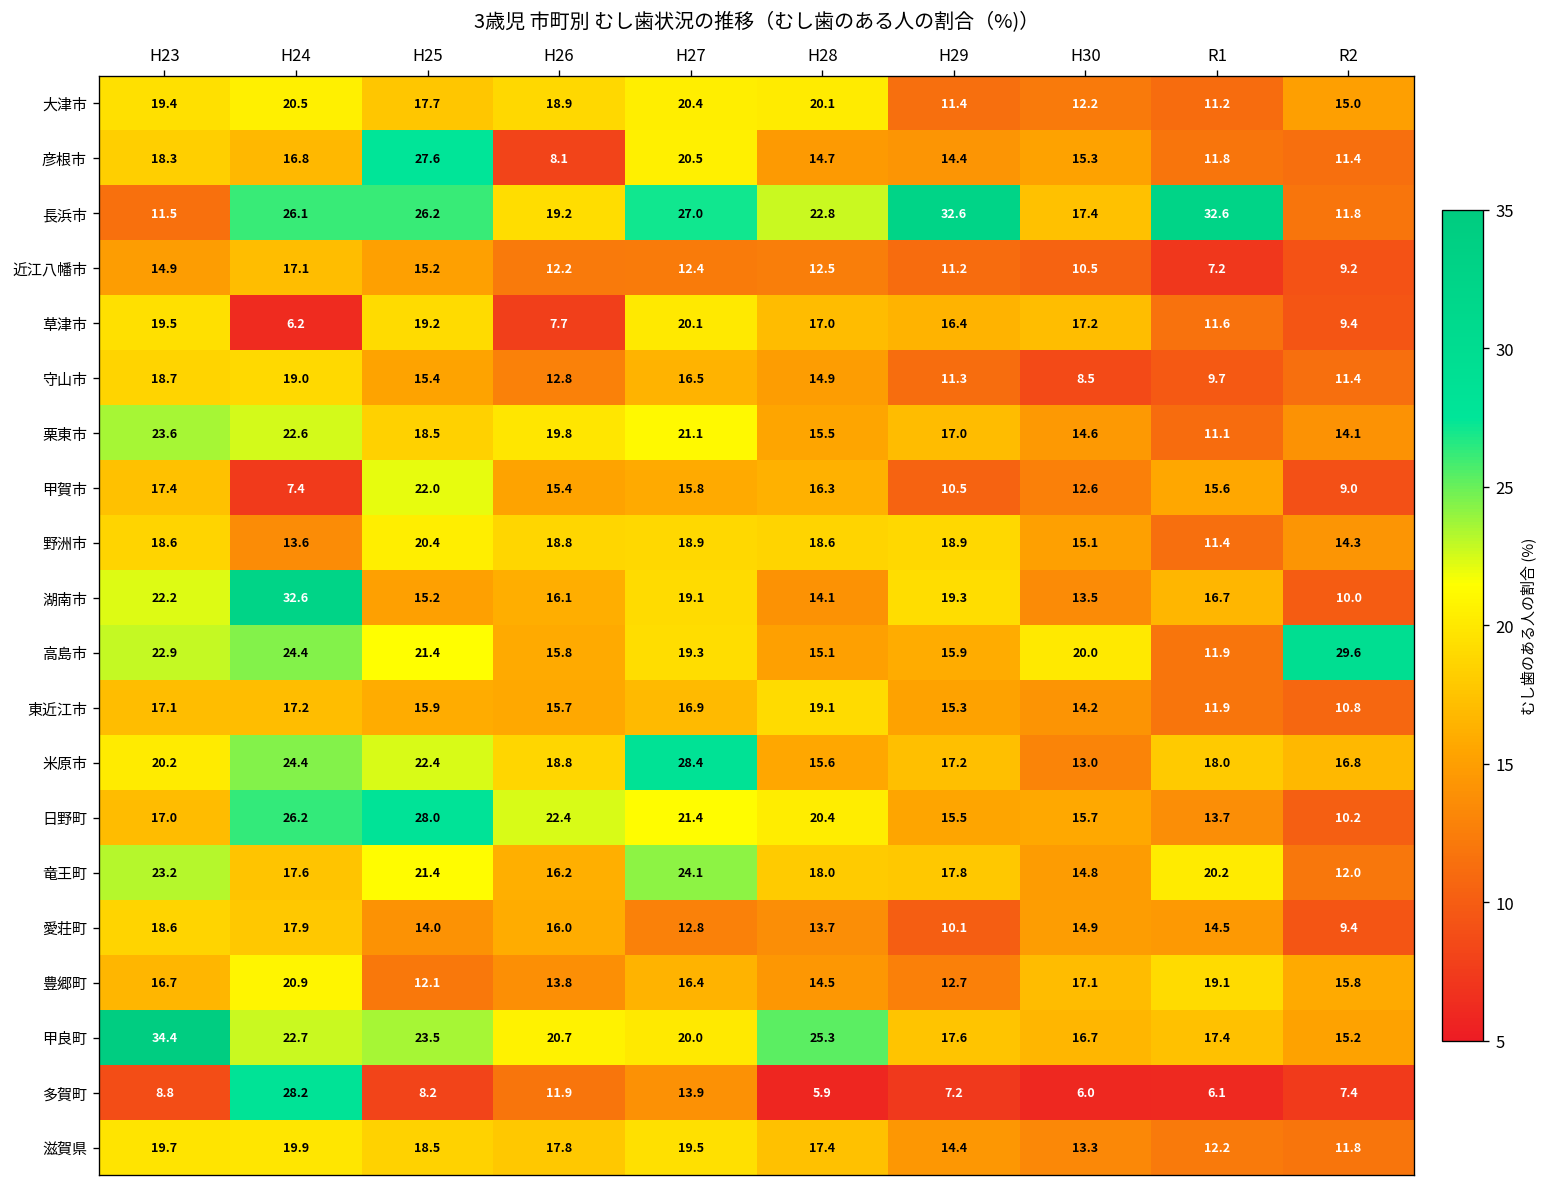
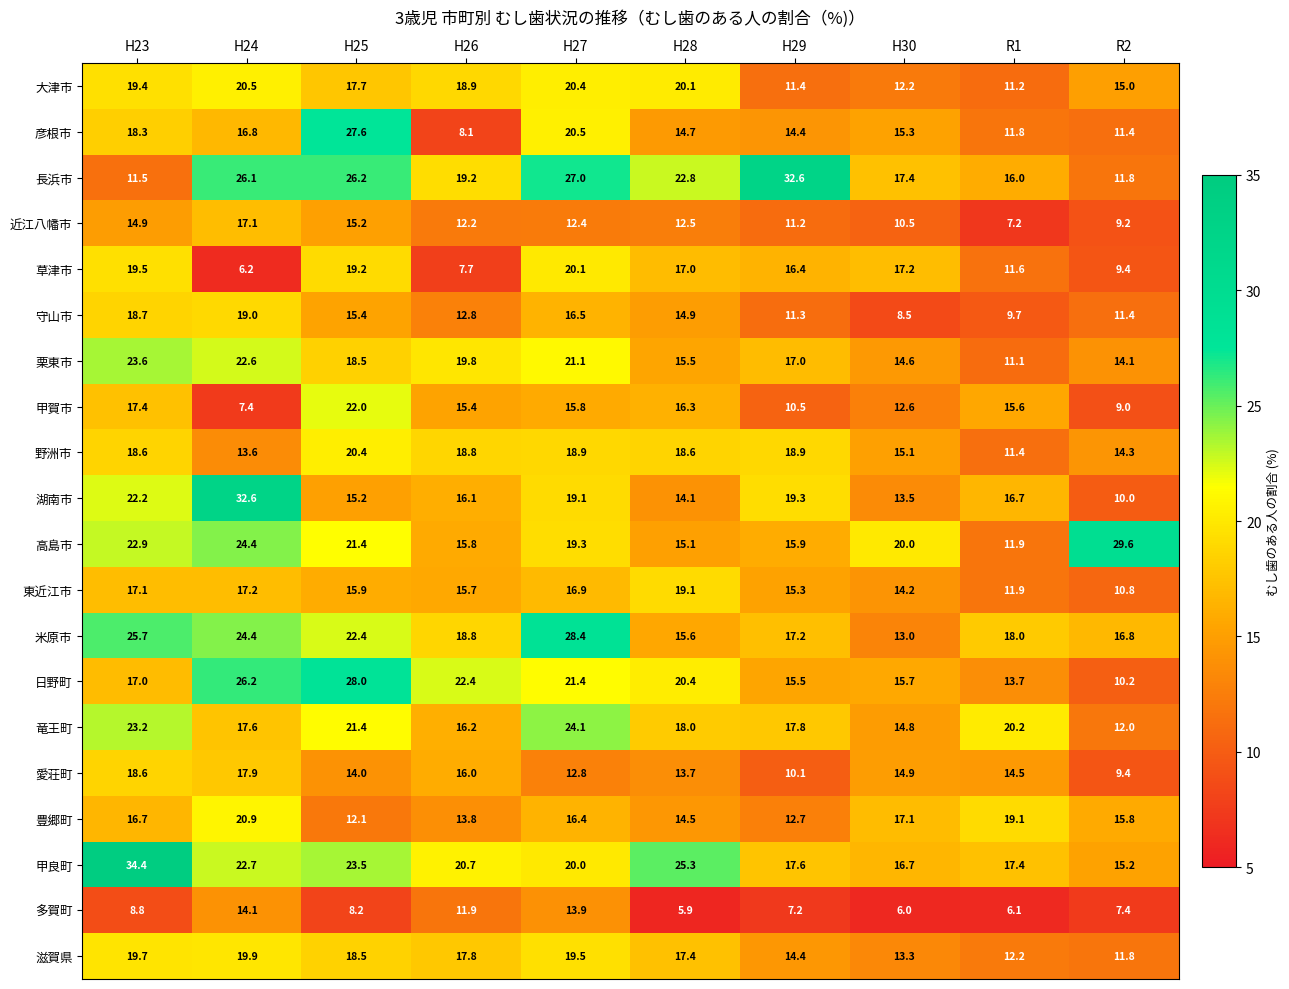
  {
    "大津市": {
      "H23": 19.4,
      "H24": 20.5,
      "H25": 17.7,
      "H26": 18.9,
      "H27": 20.4,
      "H28": 20.1,
      "H29": 11.4,
      "H30": 12.2,
      "R1": 11.2,
      "R2": 15.0
    },
    "彦根市": {
      "H23": 18.3,
      "H24": 16.8,
      "H25": 27.6,
      "H26": 8.1,
      "H27": 20.5,
      "H28": 14.7,
      "H29": 14.4,
      "H30": 15.3,
      "R1": 11.8,
      "R2": 11.4
    },
    "長浜市": {
      "H23": 11.5,
      "H24": 26.1,
      "H25": 26.2,
      "H26": 19.2,
      "H27": 27.0,
      "H28": 22.8,
      "H29": 32.6,
      "H30": 17.4,
-     "R1": 32.6,
+     "R1": 16.0,
      "R2": 11.8
    },
    "近江八幡市": {
      "H23": 14.9,
      "H24": 17.1,
      "H25": 15.2,
      "H26": 12.2,
      "H27": 12.4,
      "H28": 12.5,
      "H29": 11.2,
      "H30": 10.5,
      "R1": 7.2,
      "R2": 9.2
    },
    "草津市": {
      "H23": 19.5,
      "H24": 6.2,
      "H25": 19.2,
      "H26": 7.7,
      "H27": 20.1,
      "H28": 17.0,
      "H29": 16.4,
      "H30": 17.2,
      "R1": 11.6,
      "R2": 9.4
    },
    "守山市": {
      "H23": 18.7,
      "H24": 19.0,
      "H25": 15.4,
      "H26": 12.8,
      "H27": 16.5,
      "H28": 14.9,
      "H29": 11.3,
      "H30": 8.5,
      "R1": 9.7,
      "R2": 11.4
    },
    "栗東市": {
      "H23": 23.6,
      "H24": 22.6,
      "H25": 18.5,
      "H26": 19.8,
      "H27": 21.1,
      "H28": 15.5,
      "H29": 17.0,
      "H30": 14.6,
      "R1": 11.1,
      "R2": 14.1
    },
    "甲賀市": {
      "H23": 17.4,
      "H24": 7.4,
      "H25": 22.0,
      "H26": 15.4,
      "H27": 15.8,
      "H28": 16.3,
      "H29": 10.5,
      "H30": 12.6,
      "R1": 15.6,
      "R2": 9.0
    },
    "野洲市": {
      "H23": 18.6,
      "H24": 13.6,
      "H25": 20.4,
      "H26": 18.8,
      "H27": 18.9,
      "H28": 18.6,
      "H29": 18.9,
      "H30": 15.1,
      "R1": 11.4,
      "R2": 14.3
    },
    "湖南市": {
      "H23": 22.2,
      "H24": 32.6,
      "H25": 15.2,
      "H26": 16.1,
      "H27": 19.1,
      "H28": 14.1,
      "H29": 19.3,
      "H30": 13.5,
      "R1": 16.7,
      "R2": 10.0
    },
    "高島市": {
      "H23": 22.9,
      "H24": 24.4,
      "H25": 21.4,
      "H26": 15.8,
      "H27": 19.3,
      "H28": 15.1,
      "H29": 15.9,
      "H30": 20.0,
      "R1": 11.9,
      "R2": 29.6
    },
    "東近江市": {
      "H23": 17.1,
      "H24": 17.2,
      "H25": 15.9,
      "H26": 15.7,
      "H27": 16.9,
      "H28": 19.1,
      "H29": 15.3,
      "H30": 14.2,
      "R1": 11.9,
      "R2": 10.8
    },
    "米原市": {
-     "H23": 20.2,
+     "H23": 25.7,
      "H24": 24.4,
      "H25": 22.4,
      "H26": 18.8,
      "H27": 28.4,
      "H28": 15.6,
      "H29": 17.2,
      "H30": 13.0,
      "R1": 18.0,
      "R2": 16.8
    },
    "日野町": {
      "H23": 17.0,
      "H24": 26.2,
      "H25": 28.0,
      "H26": 22.4,
      "H27": 21.4,
      "H28": 20.4,
      "H29": 15.5,
      "H30": 15.7,
      "R1": 13.7,
      "R2": 10.2
    },
    "竜王町": {
      "H23": 23.2,
      "H24": 17.6,
      "H25": 21.4,
      "H26": 16.2,
      "H27": 24.1,
      "H28": 18.0,
      "H29": 17.8,
      "H30": 14.8,
      "R1": 20.2,
      "R2": 12.0
    },
    "愛荘町": {
      "H23": 18.6,
      "H24": 17.9,
      "H25": 14.0,
      "H26": 16.0,
      "H27": 12.8,
      "H28": 13.7,
      "H29": 10.1,
      "H30": 14.9,
      "R1": 14.5,
      "R2": 9.4
    },
    "豊郷町": {
      "H23": 16.7,
      "H24": 20.9,
      "H25": 12.1,
      "H26": 13.8,
      "H27": 16.4,
      "H28": 14.5,
      "H29": 12.7,
      "H30": 17.1,
      "R1": 19.1,
      "R2": 15.8
    },
    "甲良町": {
      "H23": 34.4,
      "H24": 22.7,
      "H25": 23.5,
      "H26": 20.7,
      "H27": 20.0,
      "H28": 25.3,
      "H29": 17.6,
      "H30": 16.7,
      "R1": 17.4,
      "R2": 15.2
    },
    "多賀町": {
      "H23": 8.8,
-     "H24": 28.2,
+     "H24": 14.1,
      "H25": 8.2,
      "H26": 11.9,
      "H27": 13.9,
      "H28": 5.9,
      "H29": 7.2,
      "H30": 6.0,
      "R1": 6.1,
      "R2": 7.4
    },
    "滋賀県": {
      "H23": 19.7,
      "H24": 19.9,
      "H25": 18.5,
      "H26": 17.8,
      "H27": 19.5,
      "H28": 17.4,
      "H29": 14.4,
      "H30": 13.3,
      "R1": 12.2,
      "R2": 11.8
    }
  }
